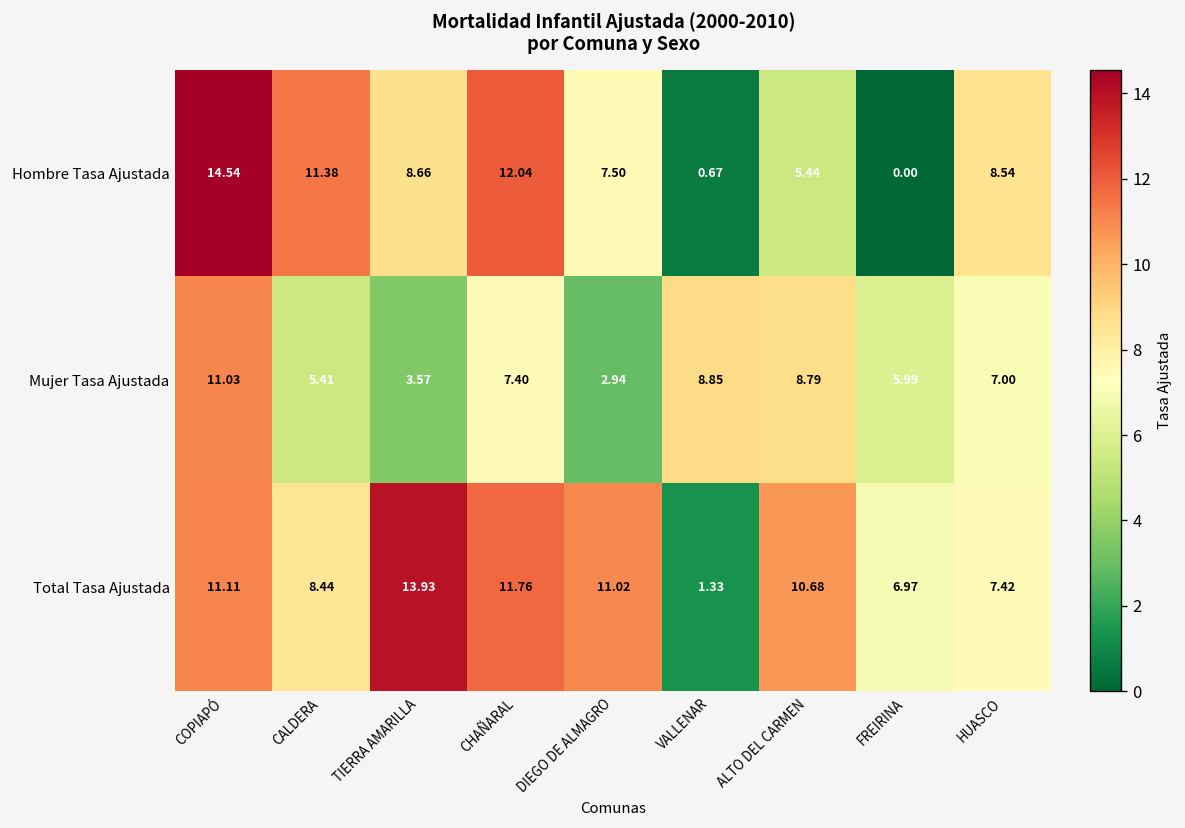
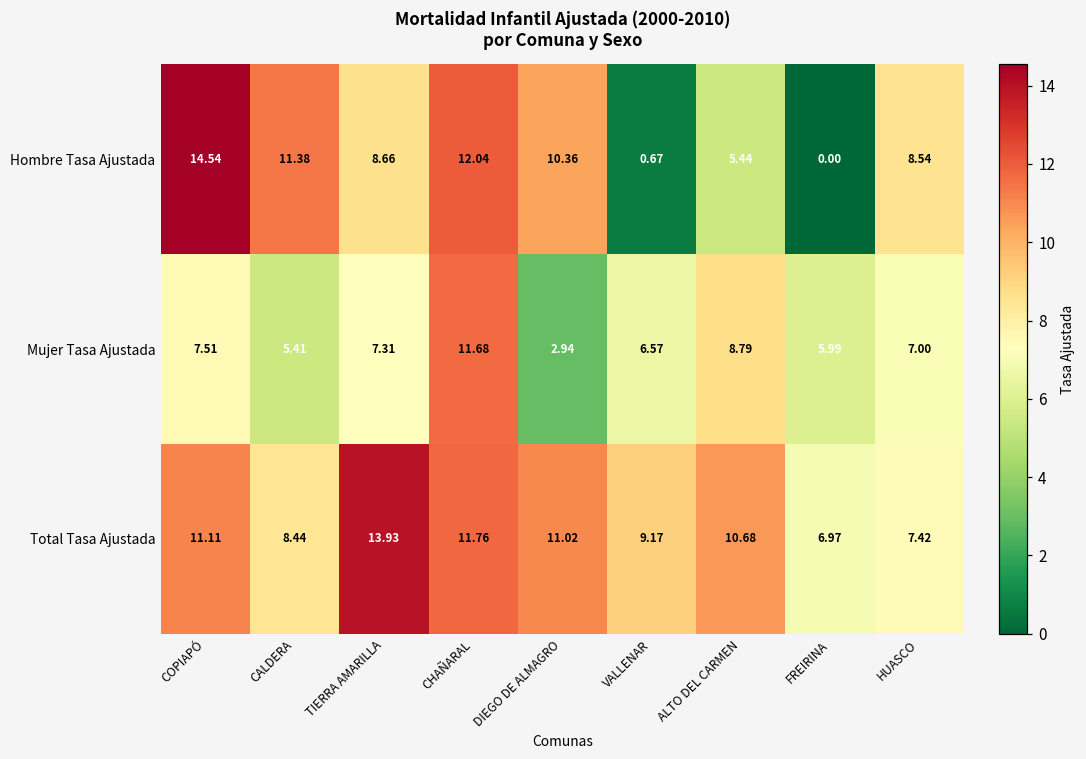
  {
    "Hombre Tasa Ajustada": {
      "COPIAPÓ": 14.54,
      "CALDERA": 11.38,
      "TIERRA AMARILLA": 8.66,
      "CHAÑARAL": 12.04,
-     "DIEGO DE ALMAGRO": 7.50,
+     "DIEGO DE ALMAGRO": 10.36,
      "VALLENAR": 0.67,
      "ALTO DEL CARMEN": 5.44,
      "FREIRINA": 0.00,
      "HUASCO": 8.54
    },
    "Mujer Tasa Ajustada": {
-     "COPIAPÓ": 11.03,
+     "COPIAPÓ": 7.51,
      "CALDERA": 5.41,
-     "TIERRA AMARILLA": 3.57,
-     "CHAÑARAL": 7.40,
+     "TIERRA AMARILLA": 7.31,
+     "CHAÑARAL": 11.68,
      "DIEGO DE ALMAGRO": 2.94,
-     "VALLENAR": 8.85,
+     "VALLENAR": 6.57,
      "ALTO DEL CARMEN": 8.79,
      "FREIRINA": 5.99,
      "HUASCO": 7.00
    },
    "Total Tasa Ajustada": {
      "COPIAPÓ": 11.11,
      "CALDERA": 8.44,
      "TIERRA AMARILLA": 13.93,
      "CHAÑARAL": 11.76,
      "DIEGO DE ALMAGRO": 11.02,
-     "VALLENAR": 1.33,
+     "VALLENAR": 9.17,
      "ALTO DEL CARMEN": 10.68,
      "FREIRINA": 6.97,
      "HUASCO": 7.42
    }
  }
